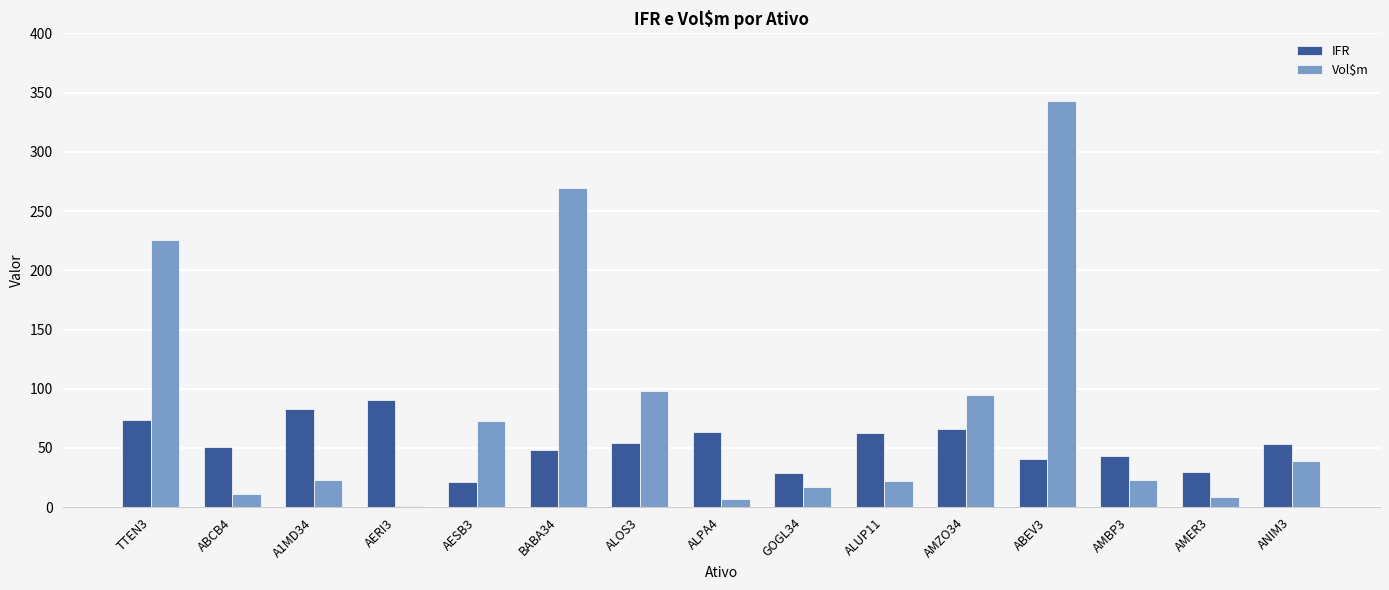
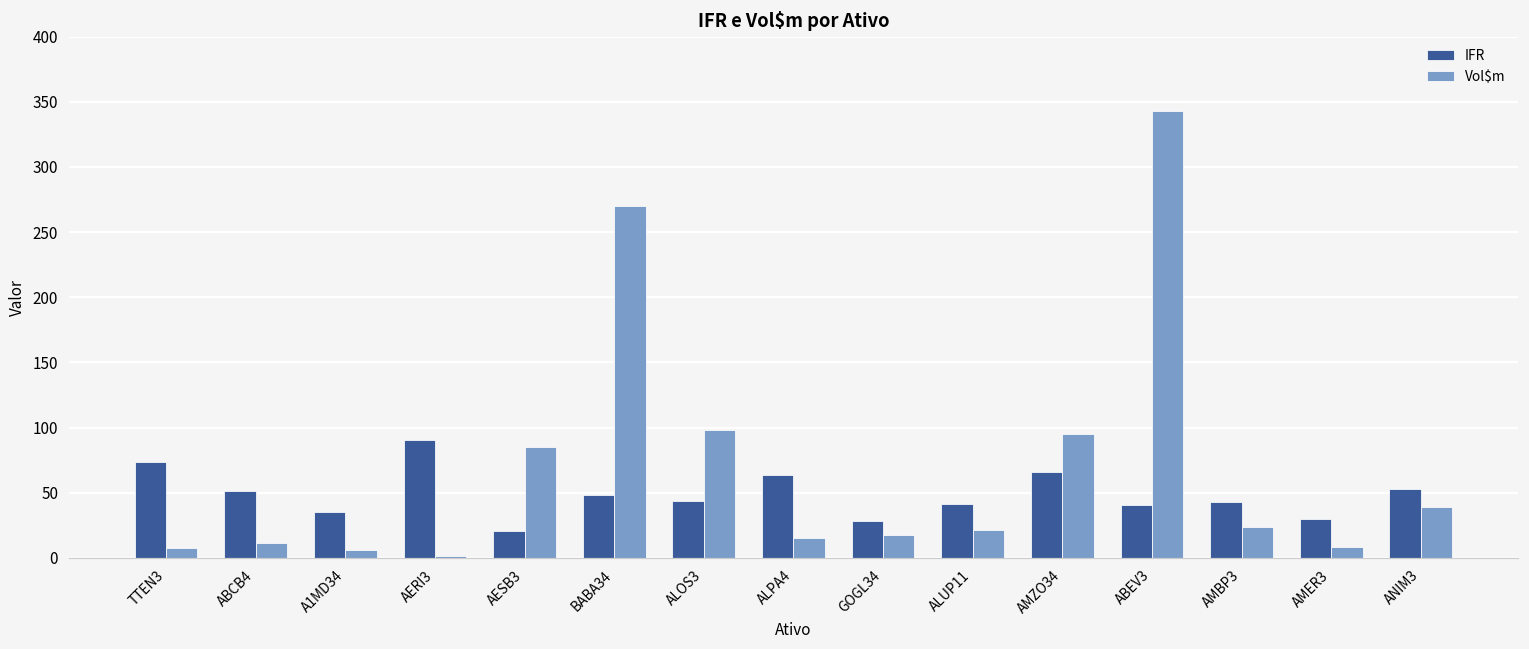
  {
    "IFR": {
      "TTEN3": 74,
      "ABCB4": 51,
-     "A1MD34": 83,
+     "A1MD34": 35,
      "AERI3": 90,
      "AESB3": 21,
      "BABA34": 48,
-     "ALOS3": 54,
+     "ALOS3": 44,
      "ALPA4": 64,
      "GOGL34": 29,
-     "ALUP11": 63,
+     "ALUP11": 41,
      "AMZO34": 66,
      "ABEV3": 41,
      "AMBP3": 43,
      "AMER3": 30,
      "ANIM3": 53
    },
    "Vol$m": {
-     "TTEN3": 225,
+     "TTEN3": 8,
      "ABCB4": 11,
-     "A1MD34": 23,
-     "AESB3": 73,
+     "A1MD34": 6,
+     "AESB3": 85,
      "BABA34": 270,
      "ALOS3": 98,
-     "ALPA4": 7,
+     "ALPA4": 15,
      "GOGL34": 17,
      "ALUP11": 22,
      "AMZO34": 95,
      "ABEV3": 343,
      "AMBP3": 23,
      "AMER3": 8,
      "ANIM3": 39
    }
  }
